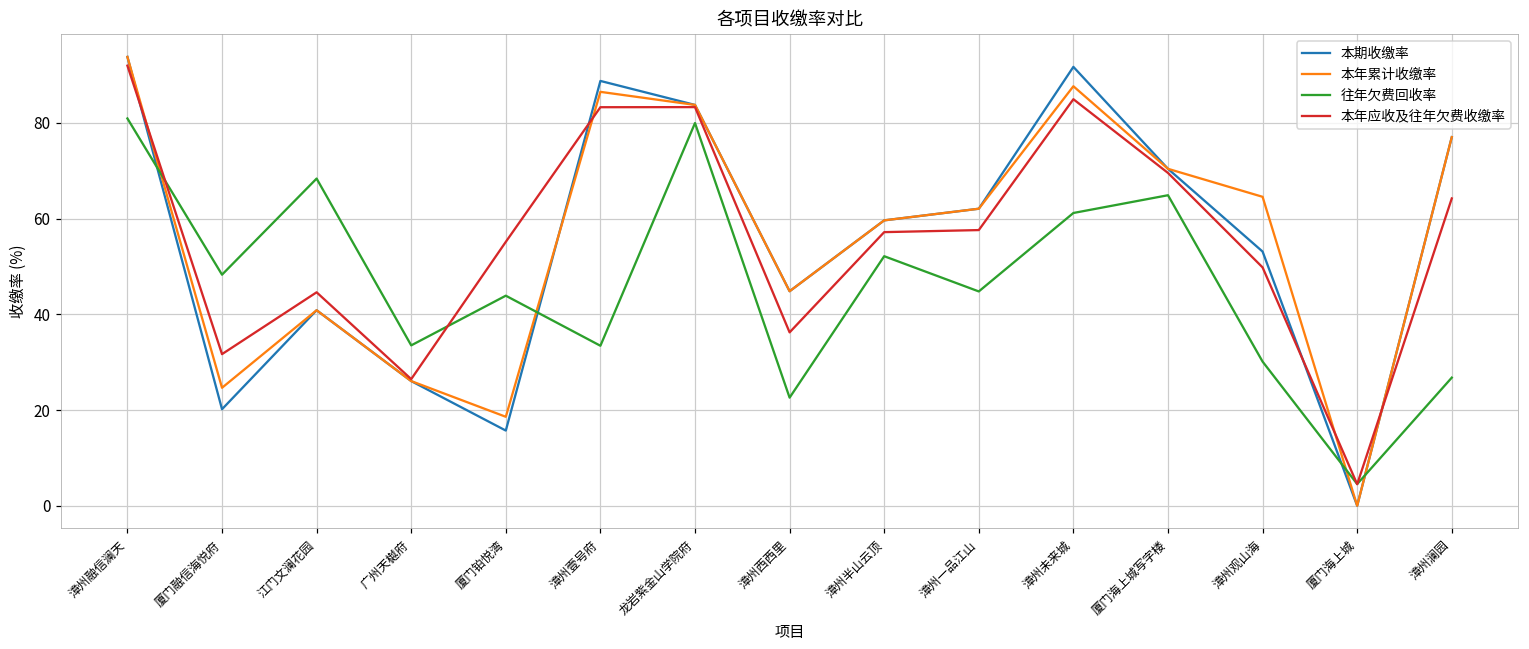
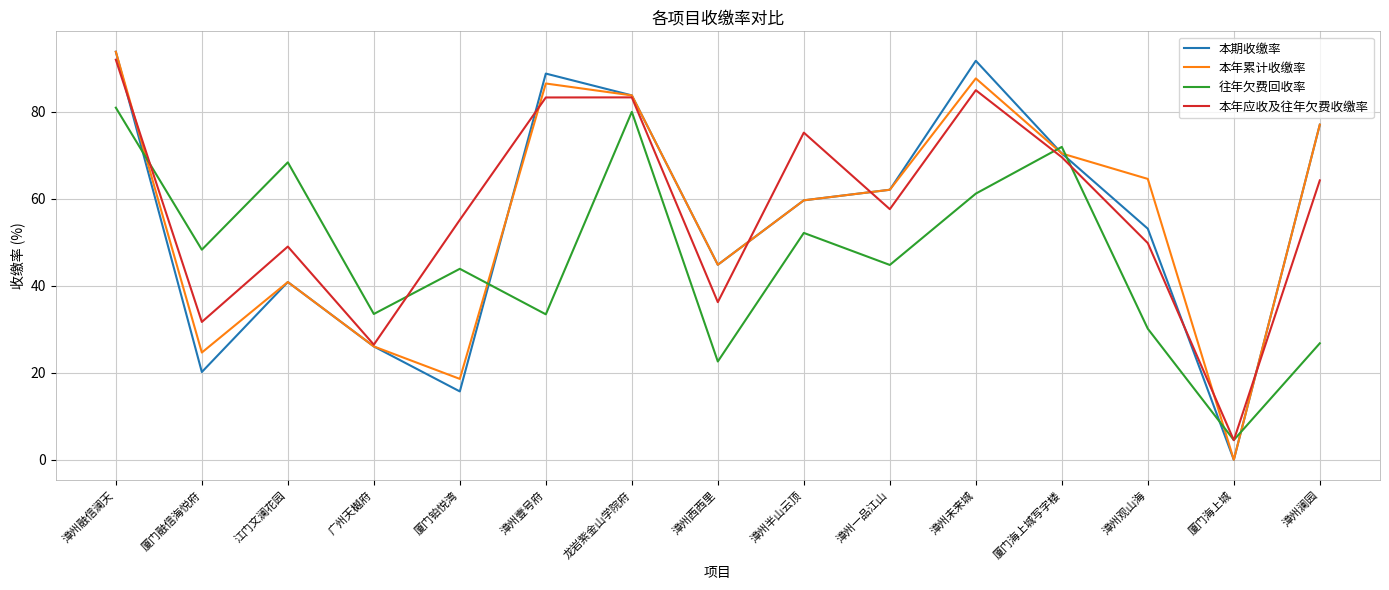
  {
    "本期收缴率": {
      "厦门融信海悦府": 20,
      "厦门铂悦湾": 16,
      "漳州壹号府": 89,
      "漳州未来城": 92,
      "漳州观山海": 53
    },
    "本年累计收缴率": {
      "厦门融信海悦府": 25,
      "厦门铂悦湾": 19,
      "漳州壹号府": 86,
      "漳州未来城": 88,
      "漳州观山海": 65
    },
    "往年欠费回收率": {
      "漳州融信澜天": 81,
      "厦门融信海悦府": 48,
      "江门文澜花园": 68,
      "广州天樾府": 34,
      "厦门铂悦湾": 44,
      "漳州壹号府": 33,
      "龙岩紫金山学院府": 80,
      "漳州西西里": 23,
      "漳州半山云顶": 52,
      "漳州一品江山": 45,
      "漳州未来城": 61,
-     "厦门海上城写字楼": 65,
+     "厦门海上城写字楼": 72,
      "漳州观山海": 30,
      "漳州澜园": 27
    },
    "本年应收及往年欠费收缴率": {
      "漳州融信澜天": 92,
      "厦门融信海悦府": 32,
-     "江门文澜花园": 45,
+     "江门文澜花园": 49,
      "厦门铂悦湾": 55,
      "漳州壹号府": 83,
      "漳州西西里": 36,
-     "漳州半山云顶": 57,
+     "漳州半山云顶": 75,
      "漳州一品江山": 58,
      "漳州未来城": 85,
      "厦门海上城写字楼": 70,
      "漳州观山海": 50,
      "漳州澜园": 64
    }
  }
